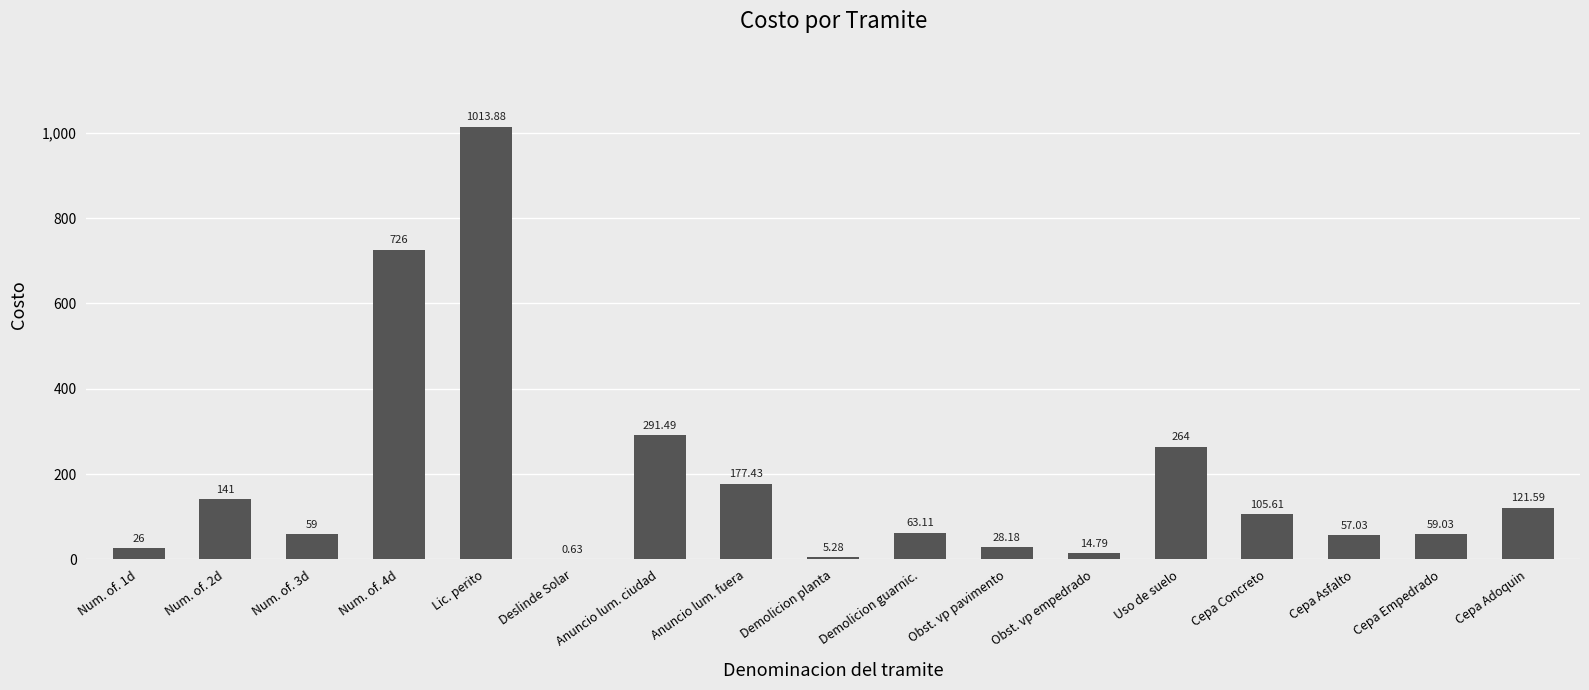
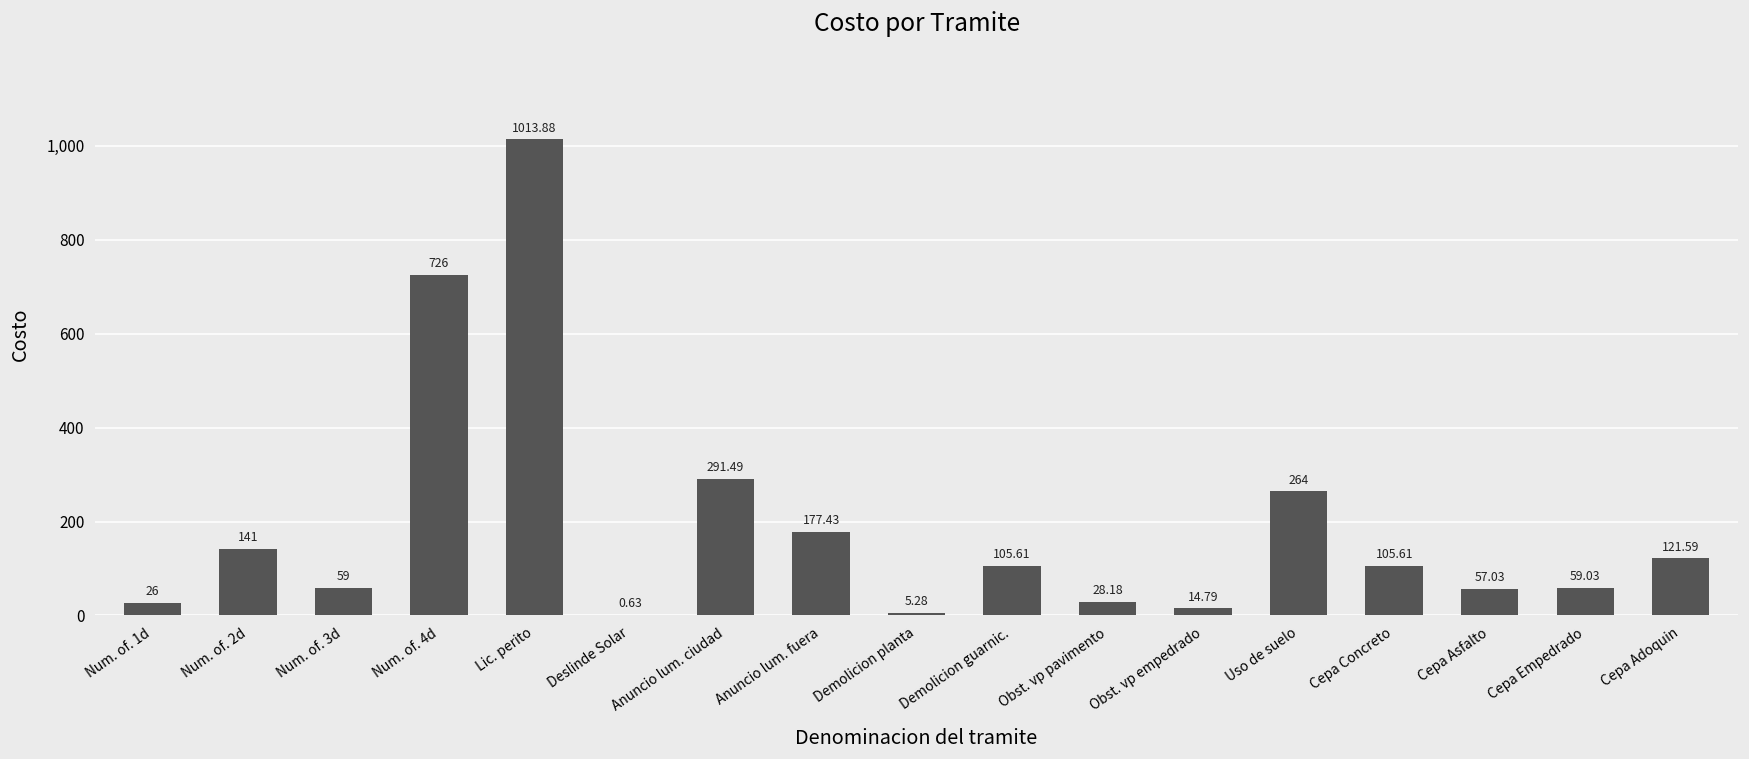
  {
    "Num. of. 1d": 26,
    "Num. of. 2d": 141,
    "Num. of. 3d": 59,
    "Num. of. 4d": 726,
    "Lic. perito": 1013.88,
    "Deslinde Solar": 0.63,
    "Anuncio lum. ciudad": 291.49,
    "Anuncio lum. fuera": 177.43,
    "Demolicion planta": 5.28,
-   "Demolicion guarnic.": 63.11,
+   "Demolicion guarnic.": 105.61,
    "Obst. vp pavimento": 28.18,
    "Obst. vp empedrado": 14.79,
    "Uso de suelo": 264,
    "Cepa Concreto": 105.61,
    "Cepa Asfalto": 57.03,
    "Cepa Empedrado": 59.03,
    "Cepa Adoquin": 121.59
  }
